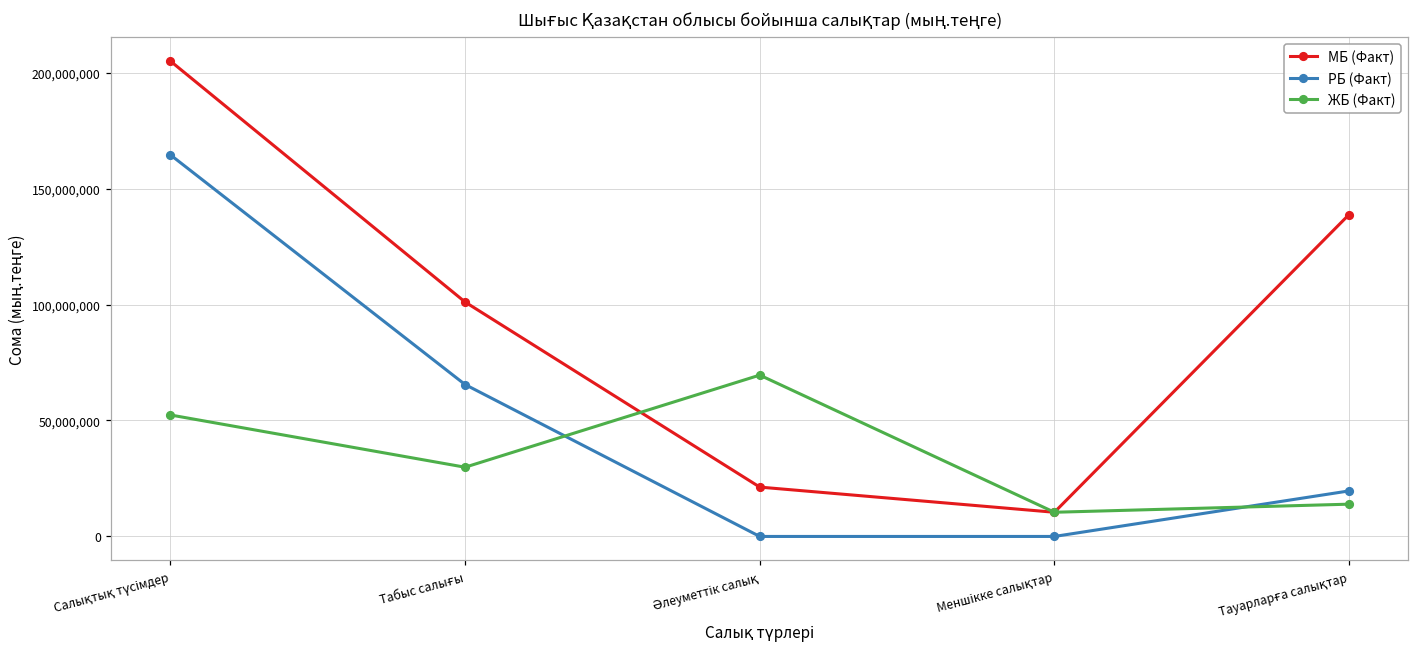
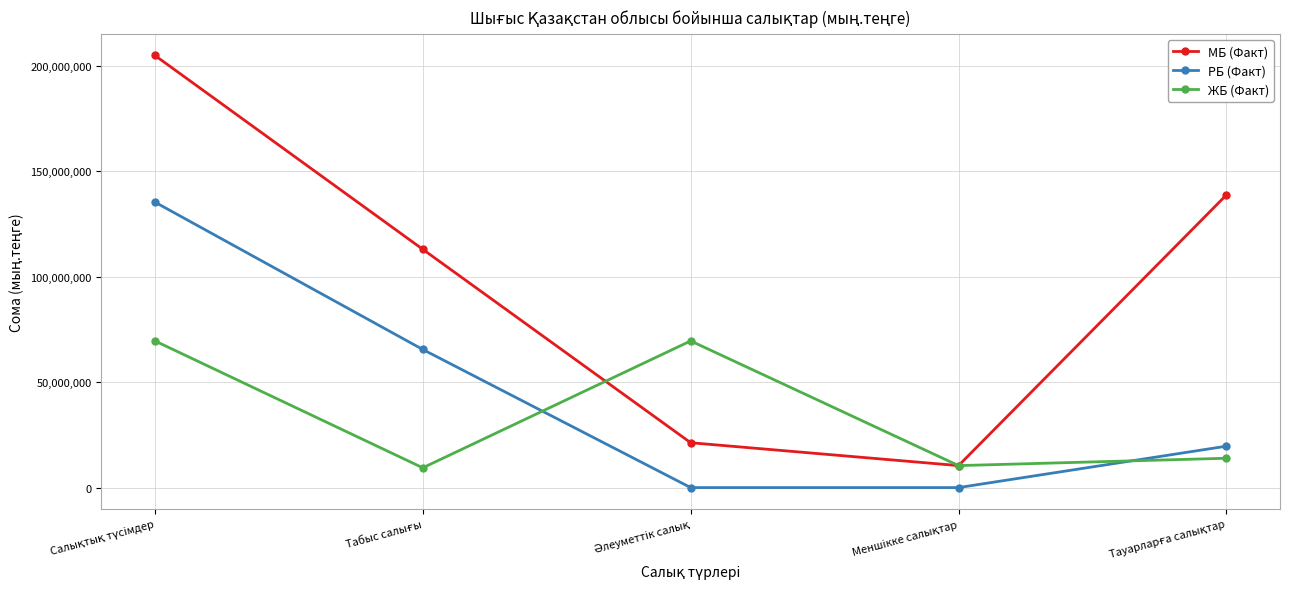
  {
    "МБ (Факт)": {
      "Салықтық түсімдер": "205,000,000",
-     "Табыс салығы": "101,000,000",
+     "Табыс салығы": "113,000,000",
      "Әлеуметтік салық": "21,000,000",
      "Тауарларға салықтар": "139,000,000"
    },
    "РБ (Факт)": {
-     "Салықтық түсімдер": "165,000,000",
+     "Салықтық түсімдер": "135,000,000",
      "Табыс салығы": "66,000,000",
      "Әлеуметтік салық": "0",
      "Меншікке салықтар": "0",
      "Тауарларға салықтар": "20,000,000"
    },
    "ЖБ (Факт)": {
-     "Салықтық түсімдер": "52,000,000",
-     "Табыс салығы": "30,000,000",
+     "Салықтық түсімдер": "70,000,000",
+     "Табыс салығы": "9,000,000",
      "Әлеуметтік салық": "70,000,000",
      "Тауарларға салықтар": "14,000,000"
    }
  }
